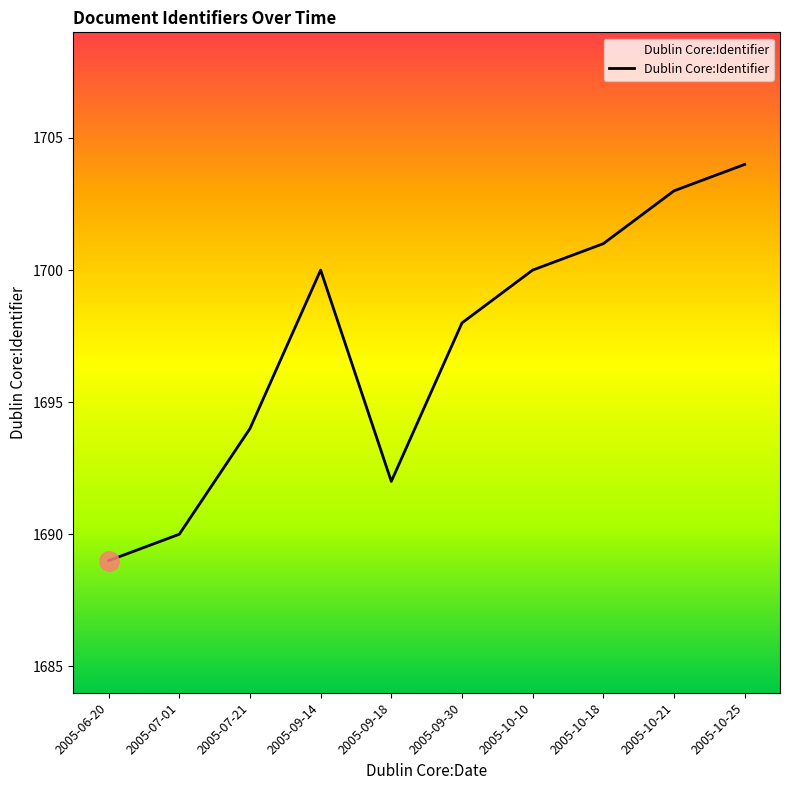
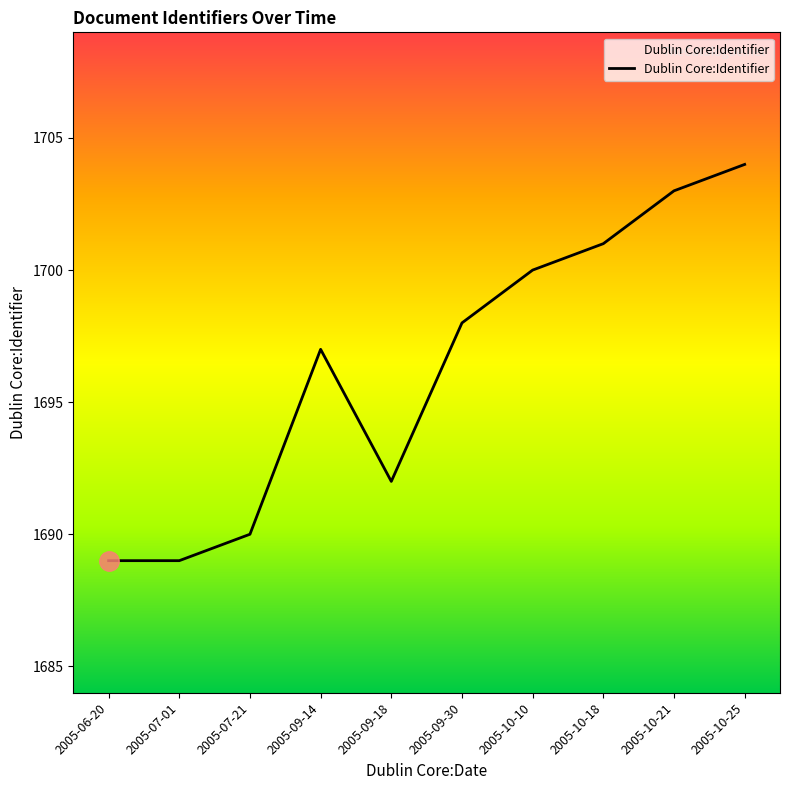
  {
    "Dublin Core:Identifier": {
-     "2005-07-01": 1690,
-     "2005-07-21": 1694,
-     "2005-09-14": 1700,
+     "2005-07-01": 1689,
+     "2005-07-21": 1690,
+     "2005-09-14": 1697,
      "2005-09-18": 1692,
      "2005-09-30": 1698,
      "2005-10-10": 1700,
      "2005-10-18": 1701,
      "2005-10-21": 1703,
      "2005-10-25": 1704
    }
  }
